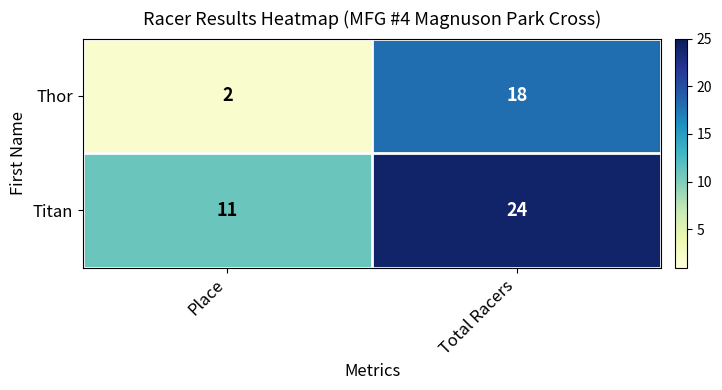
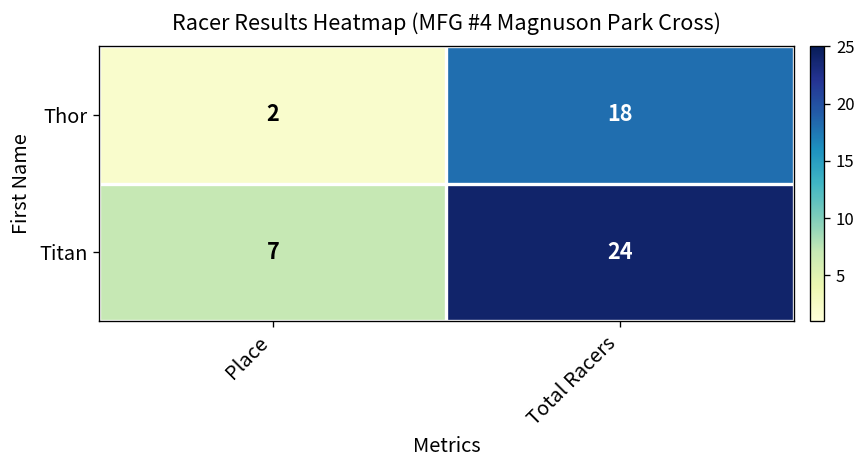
  {
    "Thor": {
      "Place": 2,
      "Total Racers": 18
    },
    "Titan": {
-     "Place": 11,
+     "Place": 7,
      "Total Racers": 24
    }
  }
